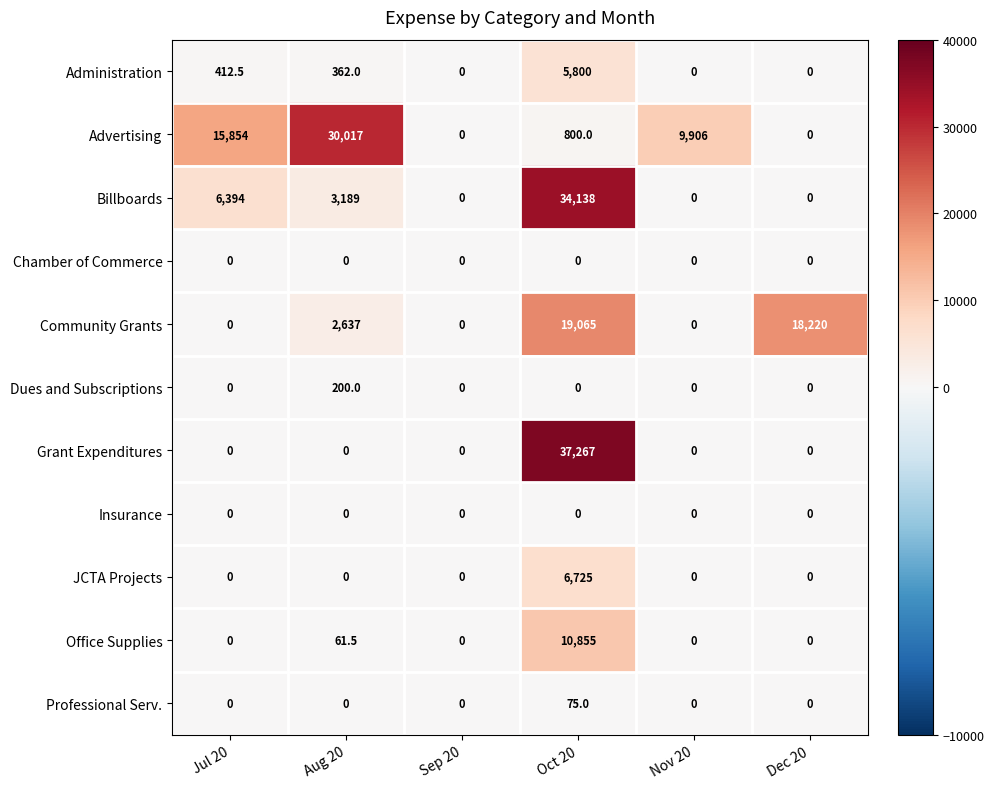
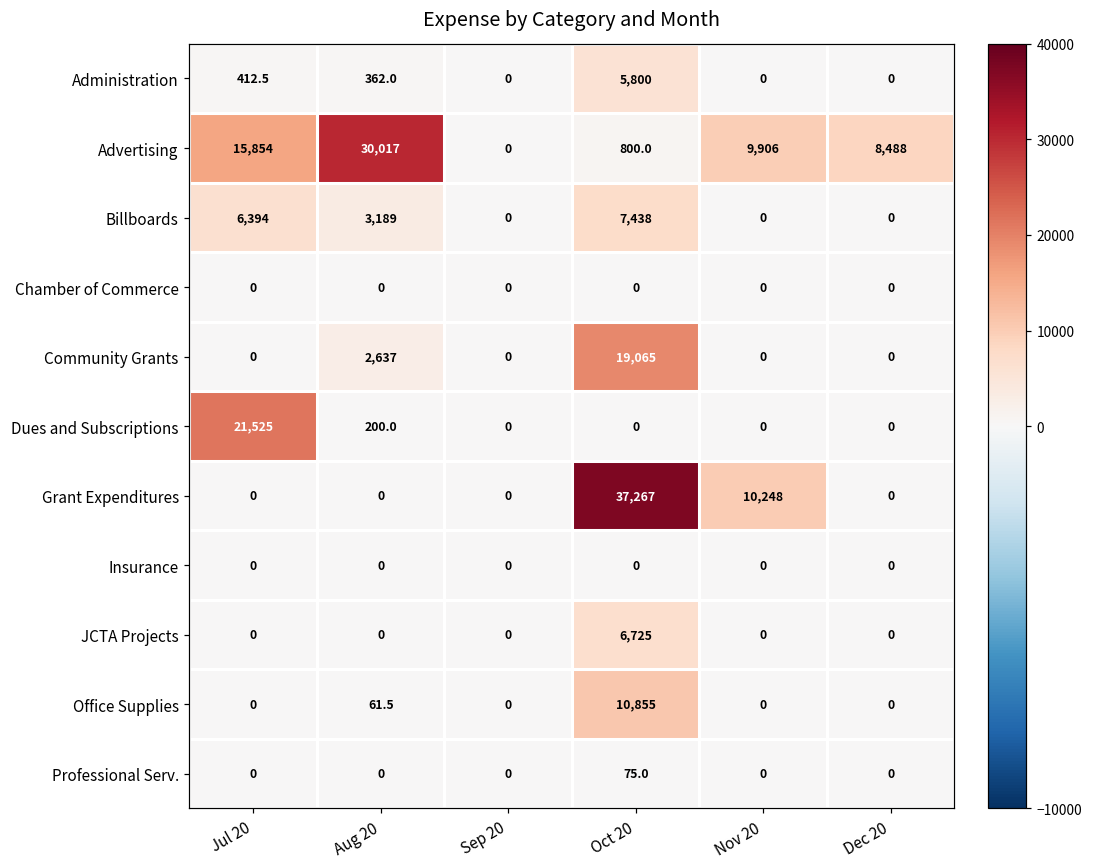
  {
    "Administration": {
      "Jul 20": "412.5",
      "Aug 20": "362.0",
      "Sep 20": "0",
      "Oct 20": "5,800",
      "Nov 20": "0",
      "Dec 20": "0"
    },
    "Advertising": {
      "Jul 20": "15,854",
      "Aug 20": "30,017",
      "Sep 20": "0",
      "Oct 20": "800.0",
      "Nov 20": "9,906",
-     "Dec 20": "0"
+     "Dec 20": "8,488"
    },
    "Billboards": {
      "Jul 20": "6,394",
      "Aug 20": "3,189",
      "Sep 20": "0",
-     "Oct 20": "34,138",
+     "Oct 20": "7,438",
      "Nov 20": "0",
      "Dec 20": "0"
    },
    "Chamber of Commerce": {
      "Jul 20": "0",
      "Aug 20": "0",
      "Sep 20": "0",
      "Oct 20": "0",
      "Nov 20": "0",
      "Dec 20": "0"
    },
    "Community Grants": {
      "Jul 20": "0",
      "Aug 20": "2,637",
      "Sep 20": "0",
      "Oct 20": "19,065",
      "Nov 20": "0",
-     "Dec 20": "18,220"
+     "Dec 20": "0"
    },
    "Dues and Subscriptions": {
-     "Jul 20": "0",
+     "Jul 20": "21,525",
      "Aug 20": "200.0",
      "Sep 20": "0",
      "Oct 20": "0",
      "Nov 20": "0",
      "Dec 20": "0"
    },
    "Grant Expenditures": {
      "Jul 20": "0",
      "Aug 20": "0",
      "Sep 20": "0",
      "Oct 20": "37,267",
-     "Nov 20": "0",
+     "Nov 20": "10,248",
      "Dec 20": "0"
    },
    "Insurance": {
      "Jul 20": "0",
      "Aug 20": "0",
      "Sep 20": "0",
      "Oct 20": "0",
      "Nov 20": "0",
      "Dec 20": "0"
    },
    "JCTA Projects": {
      "Jul 20": "0",
      "Aug 20": "0",
      "Sep 20": "0",
      "Oct 20": "6,725",
      "Nov 20": "0",
      "Dec 20": "0"
    },
    "Office Supplies": {
      "Jul 20": "0",
      "Aug 20": "61.5",
      "Sep 20": "0",
      "Oct 20": "10,855",
      "Nov 20": "0",
      "Dec 20": "0"
    },
    "Professional Serv.": {
      "Jul 20": "0",
      "Aug 20": "0",
      "Sep 20": "0",
      "Oct 20": "75.0",
      "Nov 20": "0",
      "Dec 20": "0"
    }
  }
